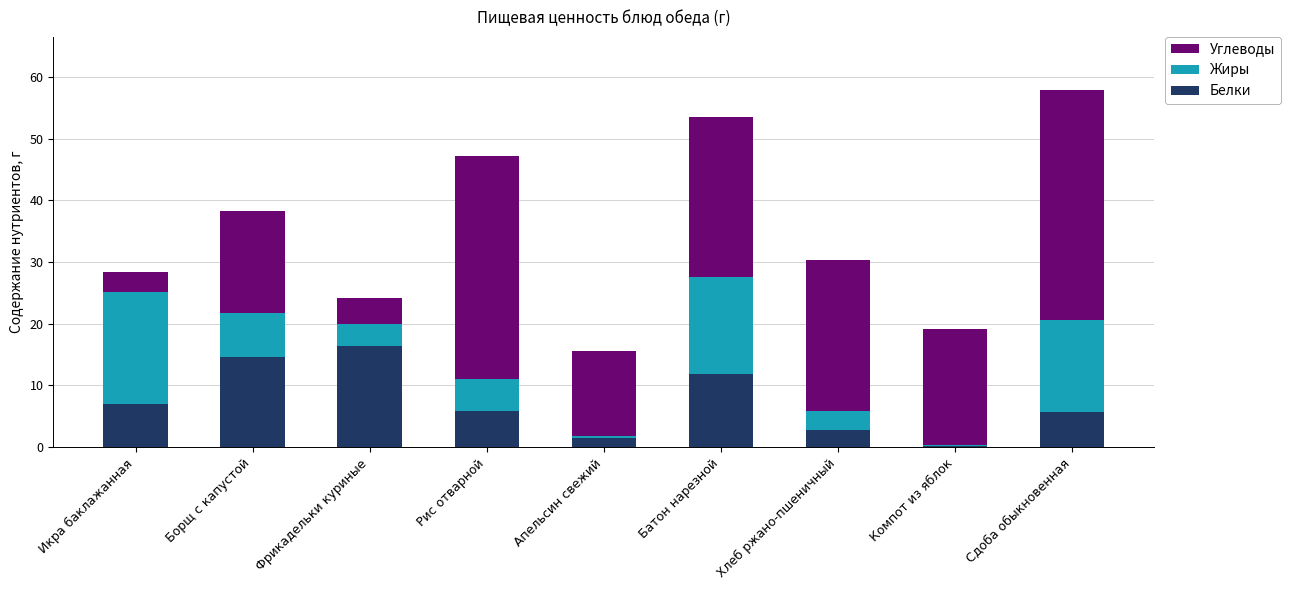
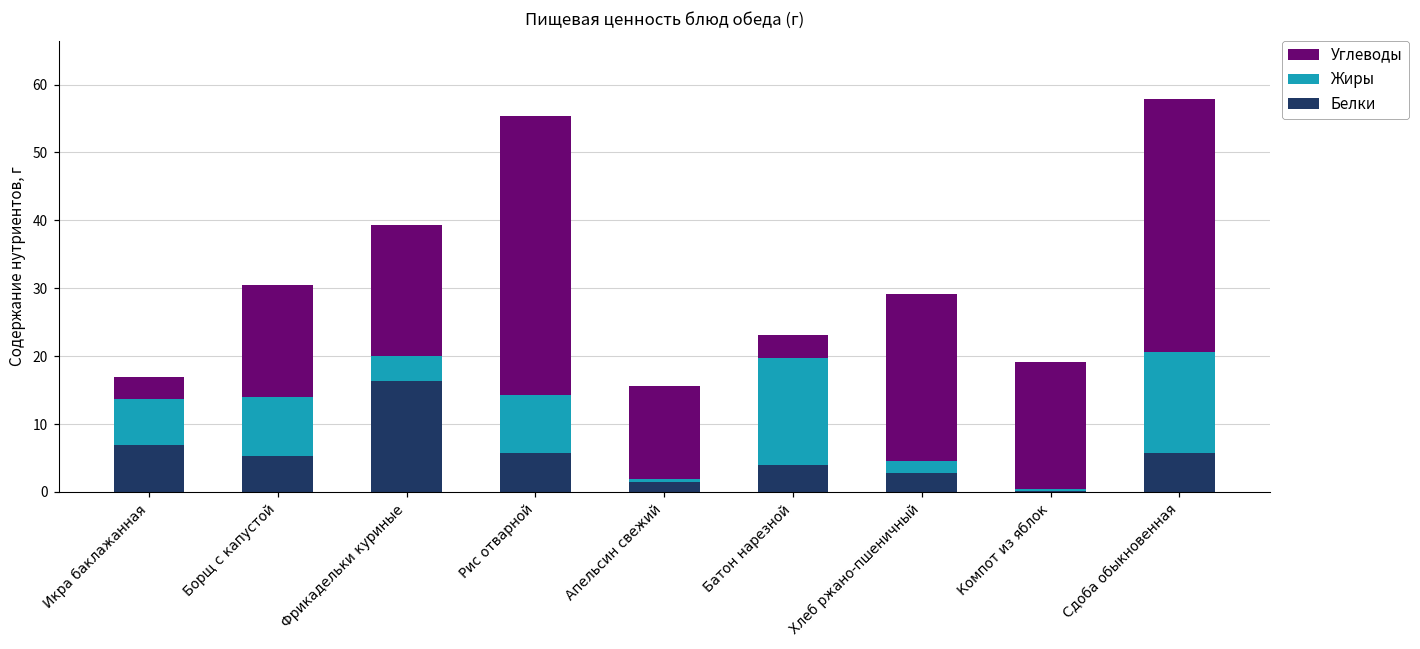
  {
    "Белки": {
      "Икра баклажанная": 7,
-     "Борщ с капустой": 15,
+     "Борщ с капустой": 5,
      "Фрикадельки куриные": 16,
      "Рис отварной": 6,
      "Апельсин свежий": 2,
-     "Батон нарезной": 12,
+     "Батон нарезной": 4,
      "Хлеб ржано-пшеничный": 3,
      "Сдоба обыкновенная": 6
    },
    "Жиры": {
-     "Икра баклажанная": 18,
-     "Борщ с капустой": 7,
+     "Икра баклажанная": 7,
+     "Борщ с капустой": 9,
      "Фрикадельки куриные": 4,
-     "Рис отварной": 5,
+     "Рис отварной": 8,
      "Батон нарезной": 16,
-     "Хлеб ржано-пшеничный": 3,
+     "Хлеб ржано-пшеничный": 2,
      "Сдоба обыкновенная": 15
    },
    "Углеводы": {
      "Икра баклажанная": 3,
      "Борщ с капустой": 17,
-     "Фрикадельки куриные": 4,
-     "Рис отварной": 36,
+     "Фрикадельки куриные": 19,
+     "Рис отварной": 41,
      "Апельсин свежий": 14,
-     "Батон нарезной": 26,
+     "Батон нарезной": 3,
      "Хлеб ржано-пшеничный": 25,
      "Компот из яблок": 19,
      "Сдоба обыкновенная": 37
    }
  }
